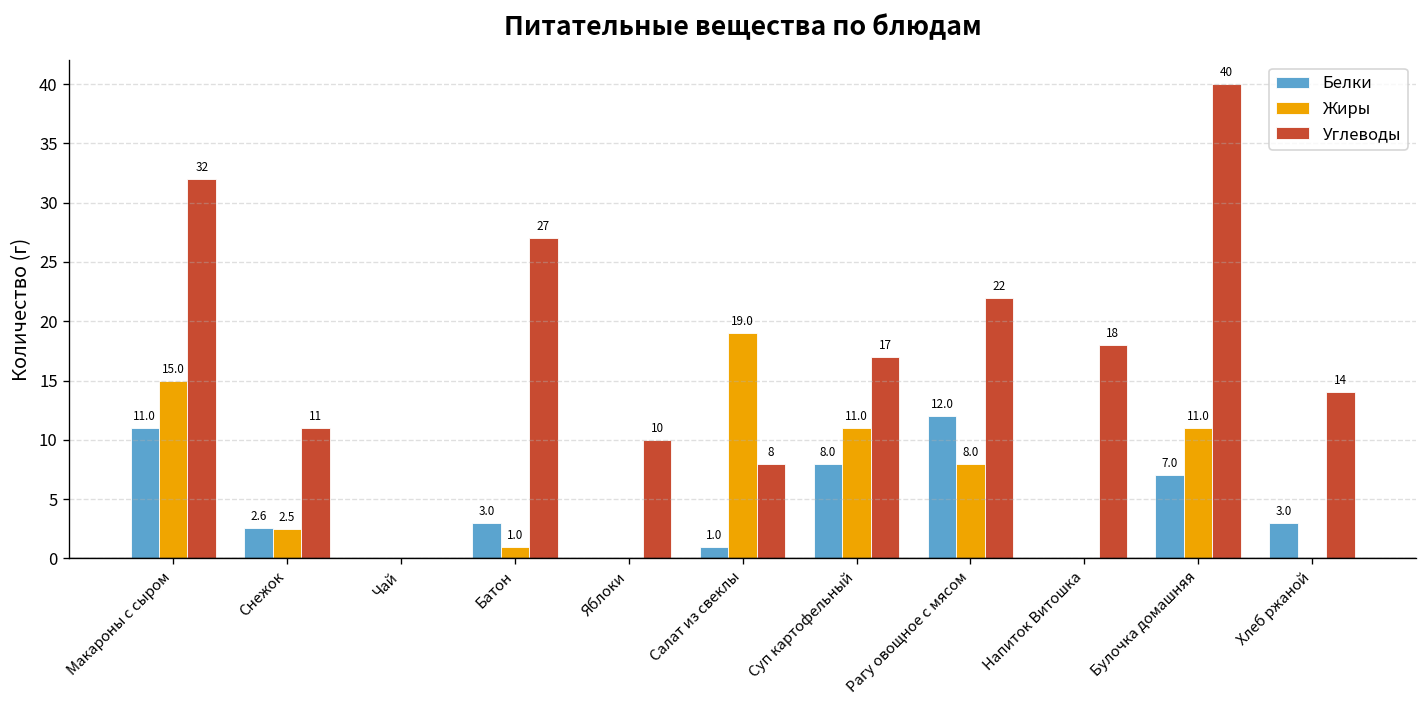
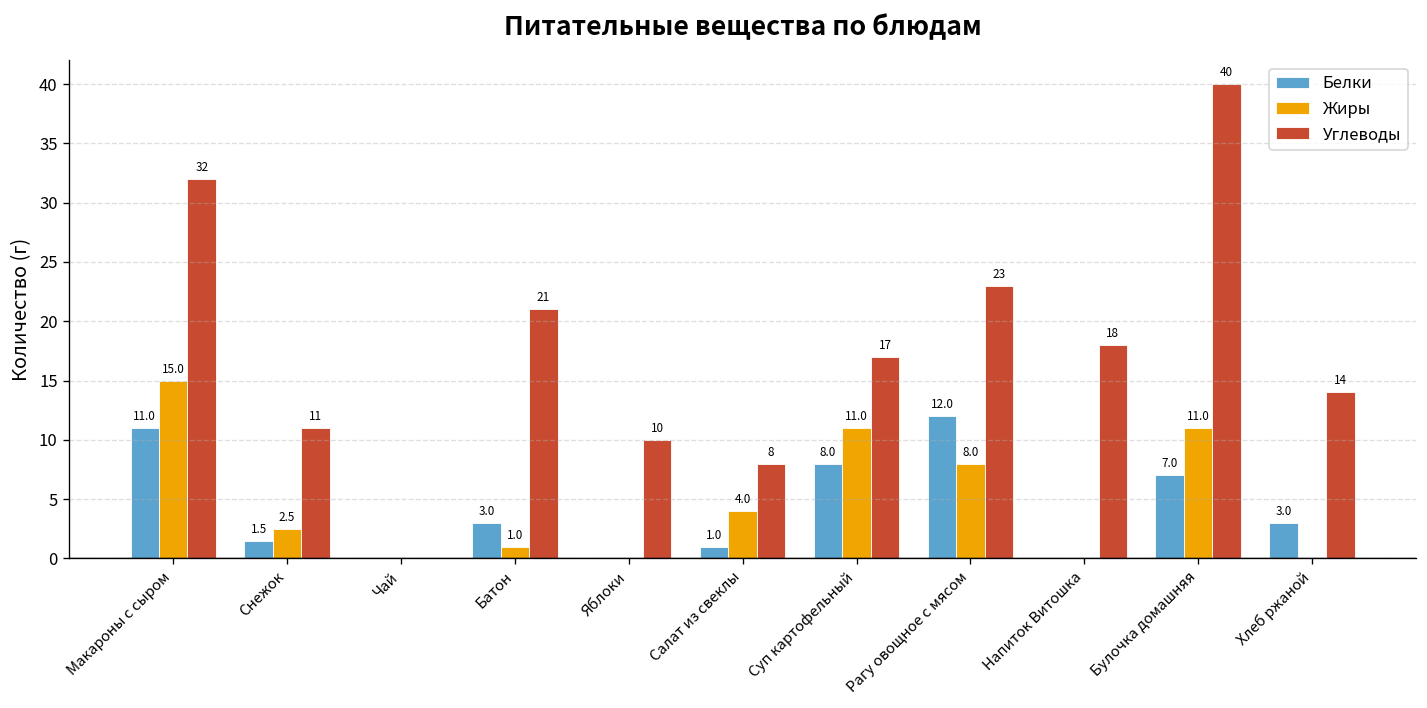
  {
    "Белки": {
      "Макароны с сыром": 11.0,
-     "Снежок": 2.6,
+     "Снежок": 1.5,
      "Батон": 3.0,
      "Салат из свеклы": 1.0,
      "Суп картофельный": 8.0,
      "Рагу овощное с мясом": 12.0,
      "Булочка домашняя": 7.0,
      "Хлеб ржаной": 3.0
    },
    "Жиры": {
      "Макароны с сыром": 15.0,
      "Снежок": 2.5,
      "Батон": 1.0,
-     "Салат из свеклы": 19.0,
+     "Салат из свеклы": 4.0,
      "Суп картофельный": 11.0,
      "Рагу овощное с мясом": 8.0,
      "Булочка домашняя": 11.0
    },
    "Углеводы": {
      "Макароны с сыром": 32,
      "Снежок": 11,
-     "Батон": 27,
+     "Батон": 21,
      "Яблоки": 10,
      "Салат из свеклы": 8,
      "Суп картофельный": 17,
-     "Рагу овощное с мясом": 22,
+     "Рагу овощное с мясом": 23,
      "Напиток Витошка": 18,
      "Булочка домашняя": 40,
      "Хлеб ржаной": 14
    }
  }
